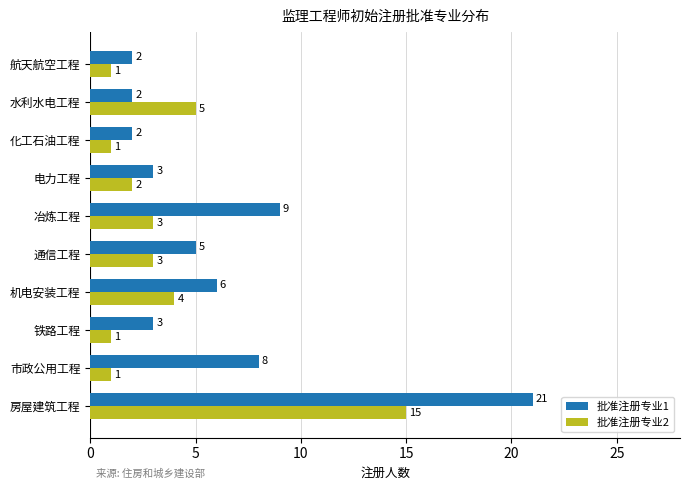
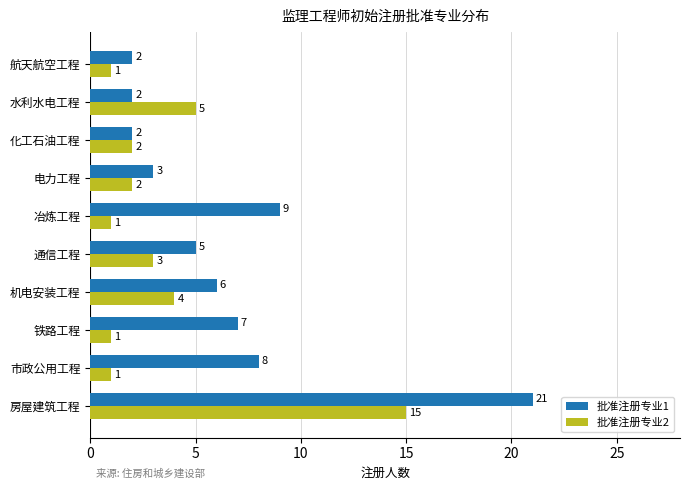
  {
    "批准注册专业1": {
      "航天航空工程": 2,
      "水利水电工程": 2,
      "化工石油工程": 2,
      "电力工程": 3,
      "冶炼工程": 9,
      "通信工程": 5,
      "机电安装工程": 6,
-     "铁路工程": 3,
+     "铁路工程": 7,
      "市政公用工程": 8,
      "房屋建筑工程": 21
    },
    "批准注册专业2": {
      "航天航空工程": 1,
      "水利水电工程": 5,
-     "化工石油工程": 1,
+     "化工石油工程": 2,
      "电力工程": 2,
-     "冶炼工程": 3,
+     "冶炼工程": 1,
      "通信工程": 3,
      "机电安装工程": 4,
      "铁路工程": 1,
      "市政公用工程": 1,
      "房屋建筑工程": 15
    }
  }
